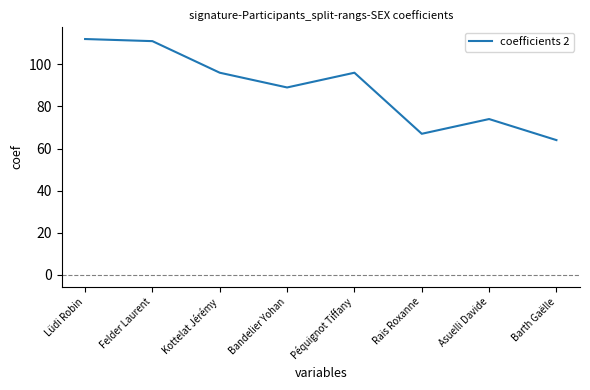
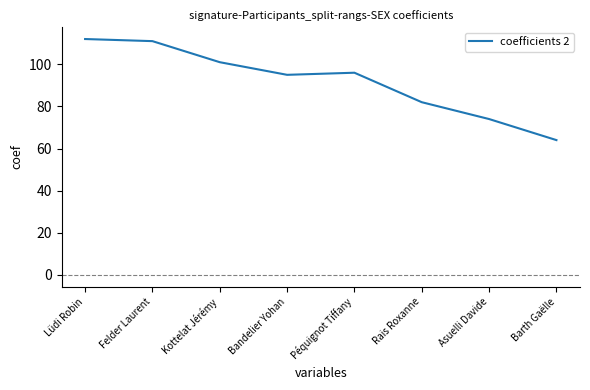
  {
    "Lüdi Robin": 112,
    "Felder Laurent": 111,
-   "Kottelat Jérémy": 96,
-   "Bandelier Yohan": 89,
+   "Kottelat Jérémy": 101,
+   "Bandelier Yohan": 95,
    "Péquignot Tiffany": 96,
-   "Rais Roxanne": 67,
+   "Rais Roxanne": 82,
    "Asuelli Davide": 74,
    "Barth Gaëlle": 64
  }
